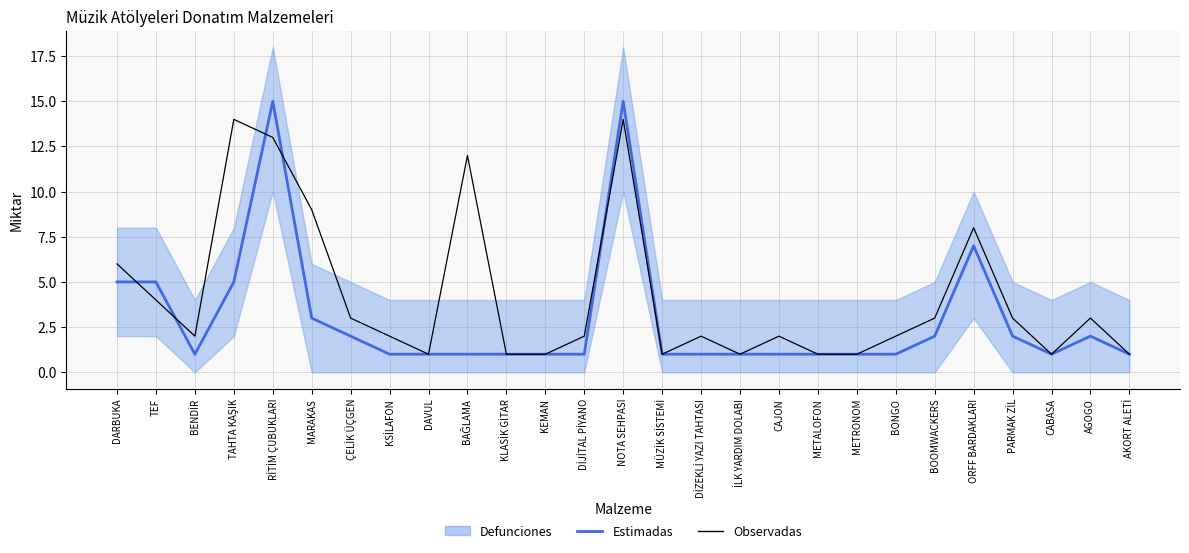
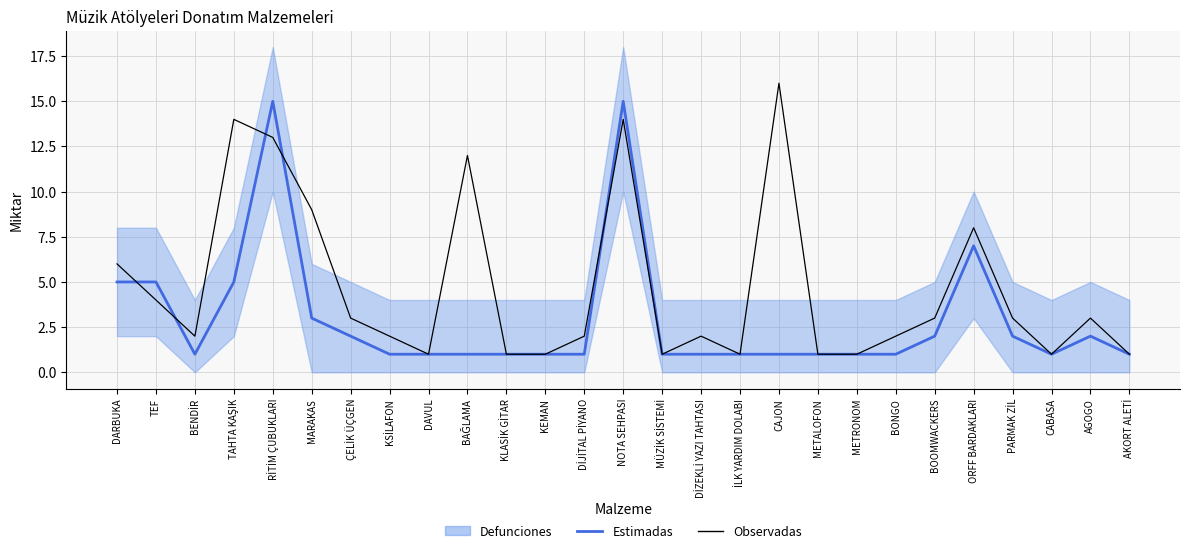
  {
    "Observadas": {
      "DARBUKA": 6,
      "TEF": 4,
      "BENDİR": 2,
      "TAHTA KAŞIK": 14,
      "RİTİM ÇUBUKLARI": 13,
      "MARAKAS": 9,
      "ÇELİK ÜÇGEN": 3,
      "KSİLAFON": 2,
      "BAĞLAMA": 12,
      "DİJİTAL PİYANO": 2,
      "NOTA SEHPASI": 14,
      "DİZEKLİ YAZI TAHTASI": 2,
-     "CAJON": 2,
+     "CAJON": 16,
      "BONGO": 2,
      "BOOMWACKERS": 3,
      "ORFF BARDAKLARI": 8,
      "PARMAK ZİL": 3,
      "AGOGO": 3
    }
  }
